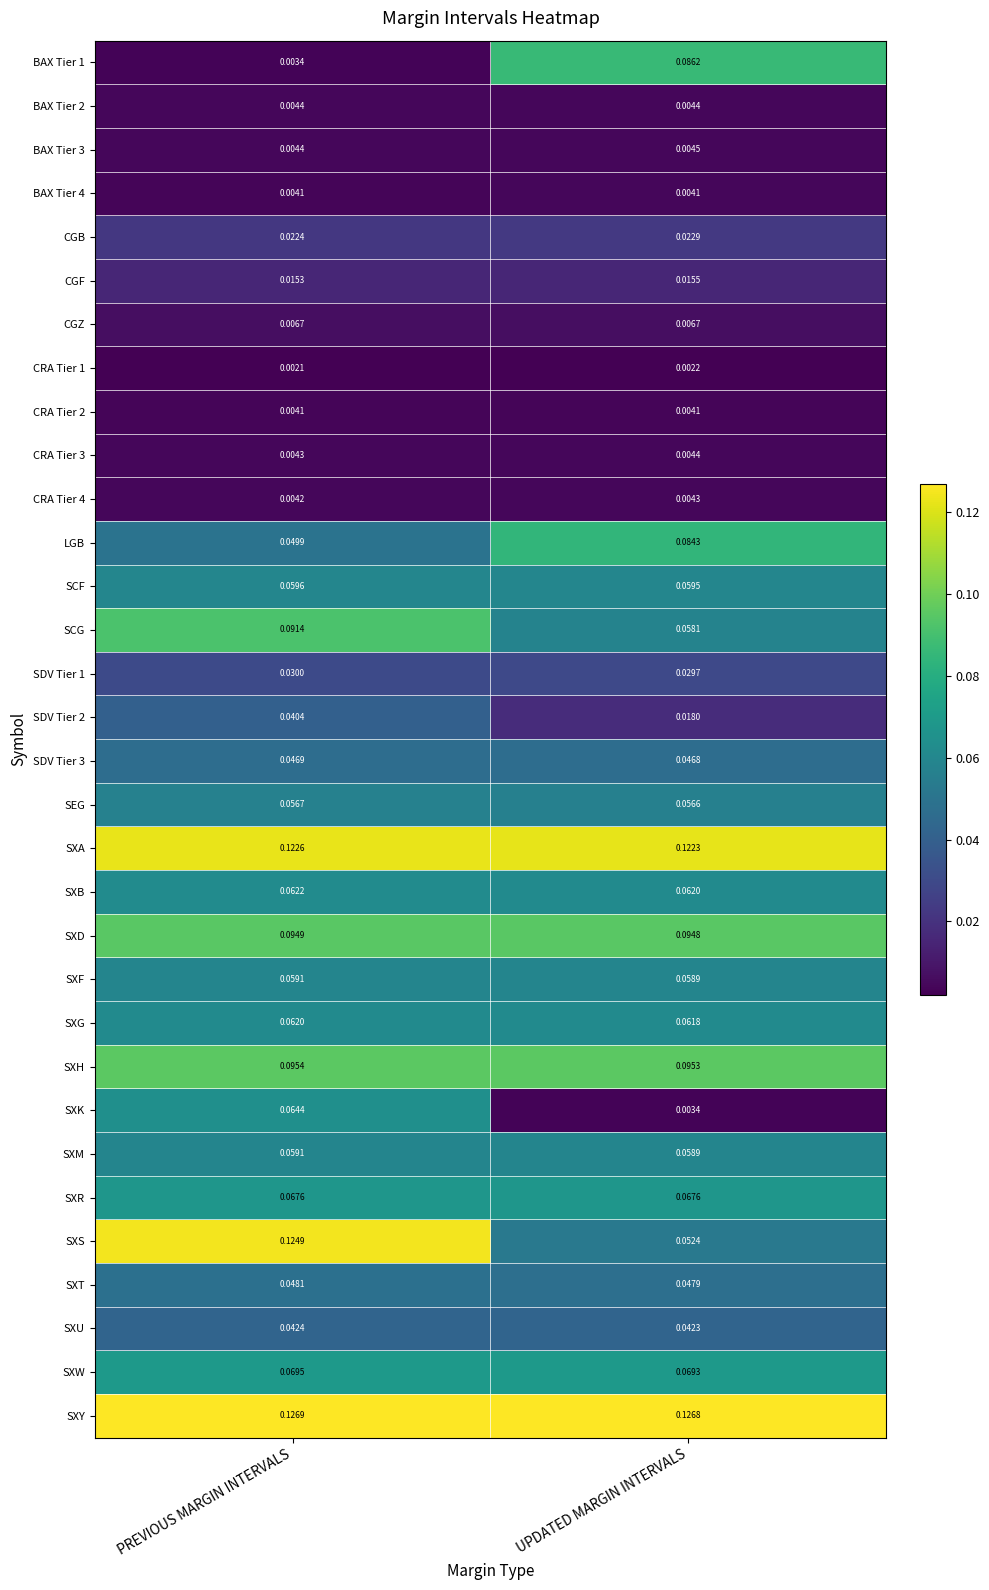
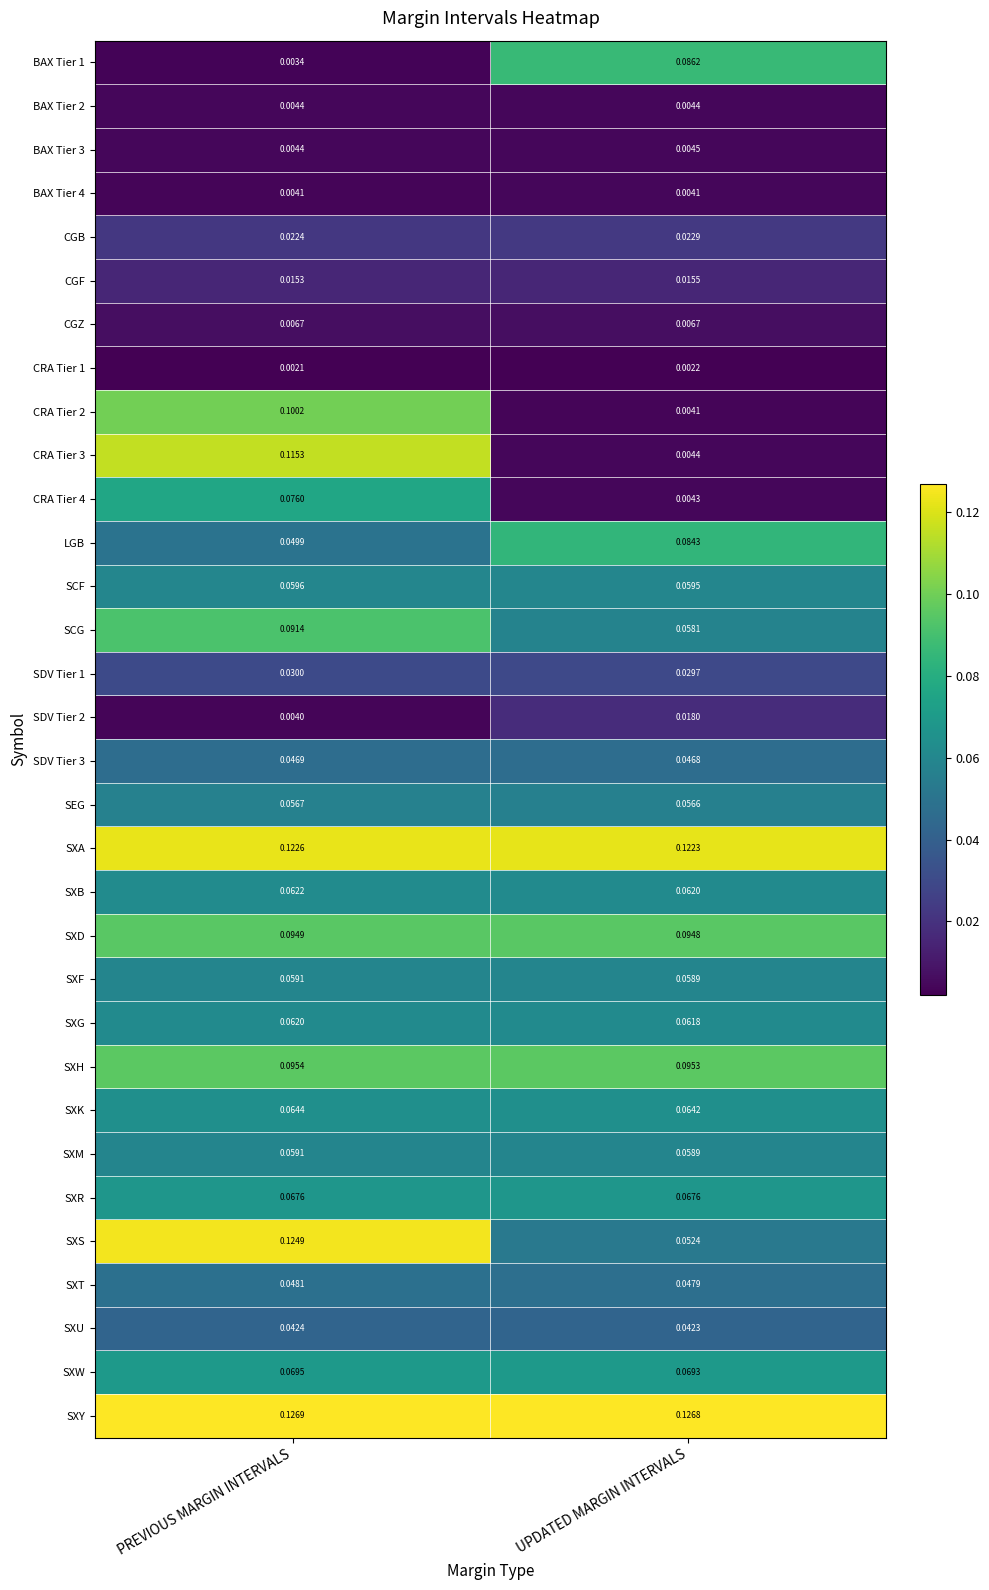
  {
    "BAX Tier 1": {
      "PREVIOUS MARGIN INTERVALS": 0.0034,
      "UPDATED MARGIN INTERVALS": 0.0862
    },
    "BAX Tier 2": {
      "PREVIOUS MARGIN INTERVALS": 0.0044,
      "UPDATED MARGIN INTERVALS": 0.0044
    },
    "BAX Tier 3": {
      "PREVIOUS MARGIN INTERVALS": 0.0044,
      "UPDATED MARGIN INTERVALS": 0.0045
    },
    "BAX Tier 4": {
      "PREVIOUS MARGIN INTERVALS": 0.0041,
      "UPDATED MARGIN INTERVALS": 0.0041
    },
    "CGB": {
      "PREVIOUS MARGIN INTERVALS": 0.0224,
      "UPDATED MARGIN INTERVALS": 0.0229
    },
    "CGF": {
      "PREVIOUS MARGIN INTERVALS": 0.0153,
      "UPDATED MARGIN INTERVALS": 0.0155
    },
    "CGZ": {
      "PREVIOUS MARGIN INTERVALS": 0.0067,
      "UPDATED MARGIN INTERVALS": 0.0067
    },
    "CRA Tier 1": {
      "PREVIOUS MARGIN INTERVALS": 0.0021,
      "UPDATED MARGIN INTERVALS": 0.0022
    },
    "CRA Tier 2": {
-     "PREVIOUS MARGIN INTERVALS": 0.0041,
+     "PREVIOUS MARGIN INTERVALS": 0.1002,
      "UPDATED MARGIN INTERVALS": 0.0041
    },
    "CRA Tier 3": {
-     "PREVIOUS MARGIN INTERVALS": 0.0043,
+     "PREVIOUS MARGIN INTERVALS": 0.1153,
      "UPDATED MARGIN INTERVALS": 0.0044
    },
    "CRA Tier 4": {
-     "PREVIOUS MARGIN INTERVALS": 0.0042,
+     "PREVIOUS MARGIN INTERVALS": 0.0760,
      "UPDATED MARGIN INTERVALS": 0.0043
    },
    "LGB": {
      "PREVIOUS MARGIN INTERVALS": 0.0499,
      "UPDATED MARGIN INTERVALS": 0.0843
    },
    "SCF": {
      "PREVIOUS MARGIN INTERVALS": 0.0596,
      "UPDATED MARGIN INTERVALS": 0.0595
    },
    "SCG": {
      "PREVIOUS MARGIN INTERVALS": 0.0914,
      "UPDATED MARGIN INTERVALS": 0.0581
    },
    "SDV Tier 1": {
      "PREVIOUS MARGIN INTERVALS": 0.0300,
      "UPDATED MARGIN INTERVALS": 0.0297
    },
    "SDV Tier 2": {
-     "PREVIOUS MARGIN INTERVALS": 0.0404,
+     "PREVIOUS MARGIN INTERVALS": 0.0040,
      "UPDATED MARGIN INTERVALS": 0.0180
    },
    "SDV Tier 3": {
      "PREVIOUS MARGIN INTERVALS": 0.0469,
      "UPDATED MARGIN INTERVALS": 0.0468
    },
    "SEG": {
      "PREVIOUS MARGIN INTERVALS": 0.0567,
      "UPDATED MARGIN INTERVALS": 0.0566
    },
    "SXA": {
      "PREVIOUS MARGIN INTERVALS": 0.1226,
      "UPDATED MARGIN INTERVALS": 0.1223
    },
    "SXB": {
      "PREVIOUS MARGIN INTERVALS": 0.0622,
      "UPDATED MARGIN INTERVALS": 0.0620
    },
    "SXD": {
      "PREVIOUS MARGIN INTERVALS": 0.0949,
      "UPDATED MARGIN INTERVALS": 0.0948
    },
    "SXF": {
      "PREVIOUS MARGIN INTERVALS": 0.0591,
      "UPDATED MARGIN INTERVALS": 0.0589
    },
    "SXG": {
      "PREVIOUS MARGIN INTERVALS": 0.0620,
      "UPDATED MARGIN INTERVALS": 0.0618
    },
    "SXH": {
      "PREVIOUS MARGIN INTERVALS": 0.0954,
      "UPDATED MARGIN INTERVALS": 0.0953
    },
    "SXK": {
      "PREVIOUS MARGIN INTERVALS": 0.0644,
-     "UPDATED MARGIN INTERVALS": 0.0034
+     "UPDATED MARGIN INTERVALS": 0.0642
    },
    "SXM": {
      "PREVIOUS MARGIN INTERVALS": 0.0591,
      "UPDATED MARGIN INTERVALS": 0.0589
    },
    "SXR": {
      "PREVIOUS MARGIN INTERVALS": 0.0676,
      "UPDATED MARGIN INTERVALS": 0.0676
    },
    "SXS": {
      "PREVIOUS MARGIN INTERVALS": 0.1249,
      "UPDATED MARGIN INTERVALS": 0.0524
    },
    "SXT": {
      "PREVIOUS MARGIN INTERVALS": 0.0481,
      "UPDATED MARGIN INTERVALS": 0.0479
    },
    "SXU": {
      "PREVIOUS MARGIN INTERVALS": 0.0424,
      "UPDATED MARGIN INTERVALS": 0.0423
    },
    "SXW": {
      "PREVIOUS MARGIN INTERVALS": 0.0695,
      "UPDATED MARGIN INTERVALS": 0.0693
    },
    "SXY": {
      "PREVIOUS MARGIN INTERVALS": 0.1269,
      "UPDATED MARGIN INTERVALS": 0.1268
    }
  }
